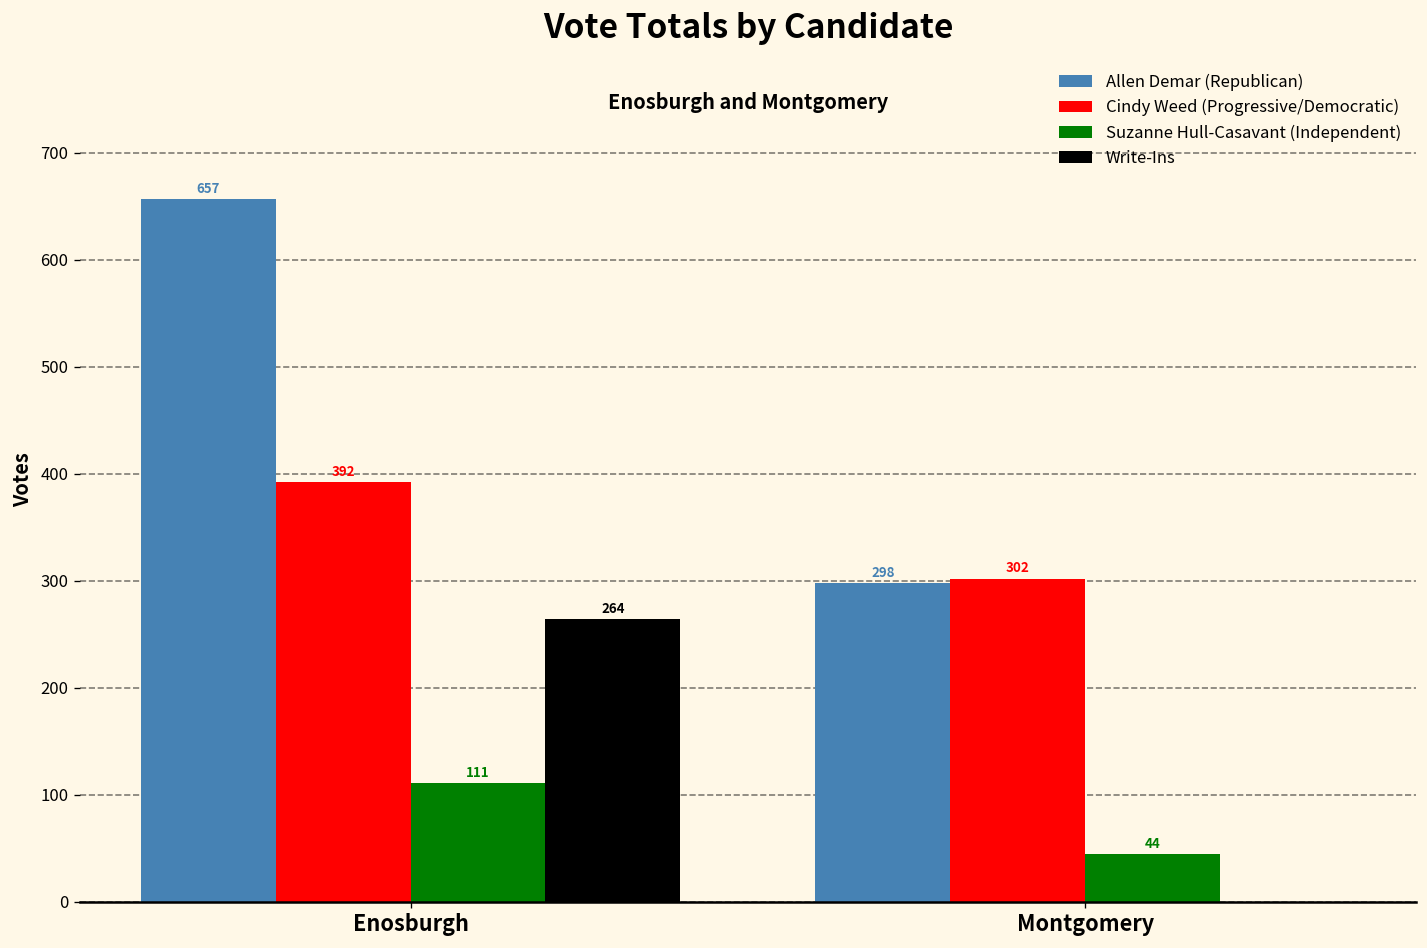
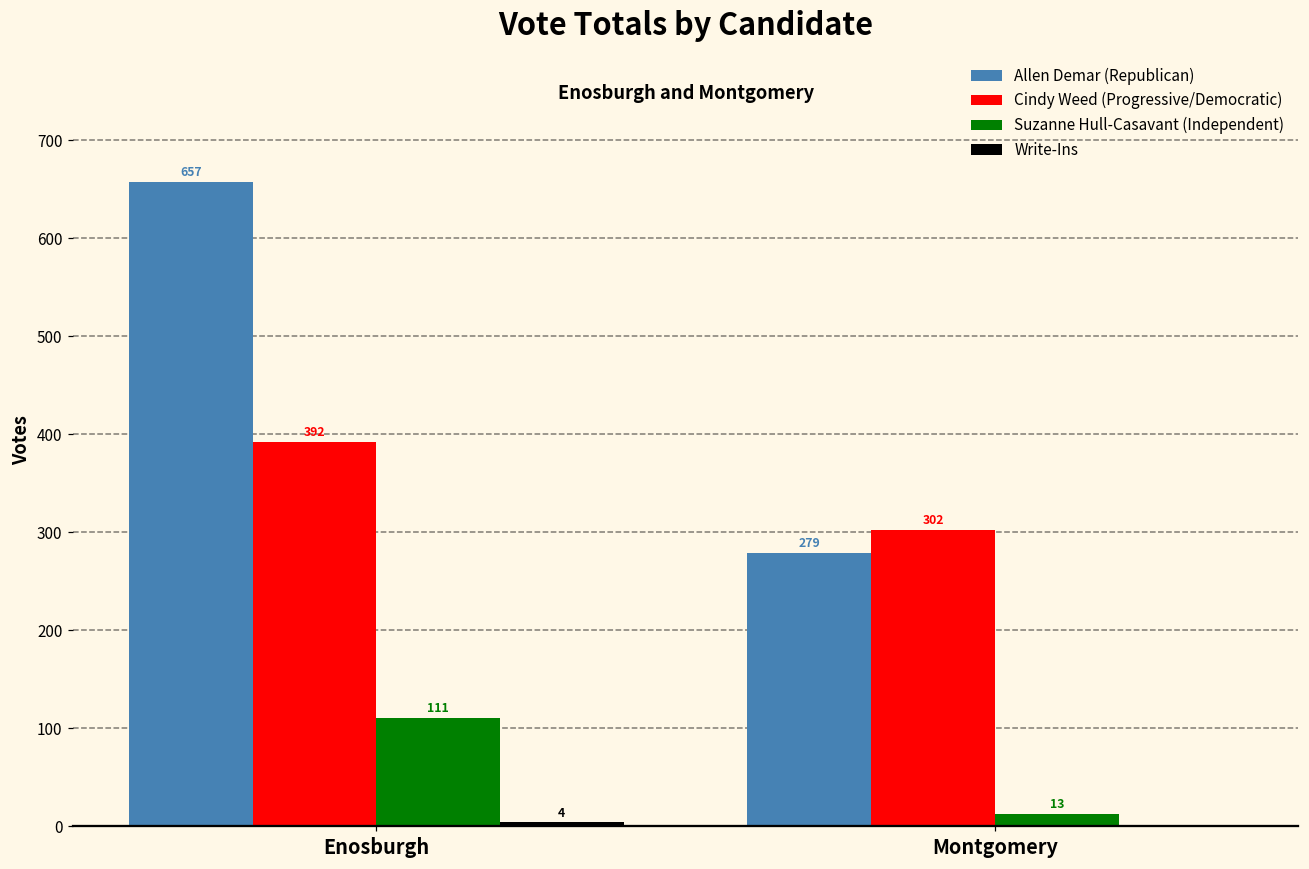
  {
    "Allen Demar (Republican)": {
      "Enosburgh": 657,
-     "Montgomery": 298
+     "Montgomery": 279
    },
    "Cindy Weed (Progressive/Democratic)": {
      "Enosburgh": 392,
      "Montgomery": 302
    },
    "Suzanne Hull-Casavant (Independent)": {
      "Enosburgh": 111,
-     "Montgomery": 44
+     "Montgomery": 13
    },
    "Write-Ins": {
-     "Enosburgh": 264
+     "Enosburgh": 4
    }
  }
